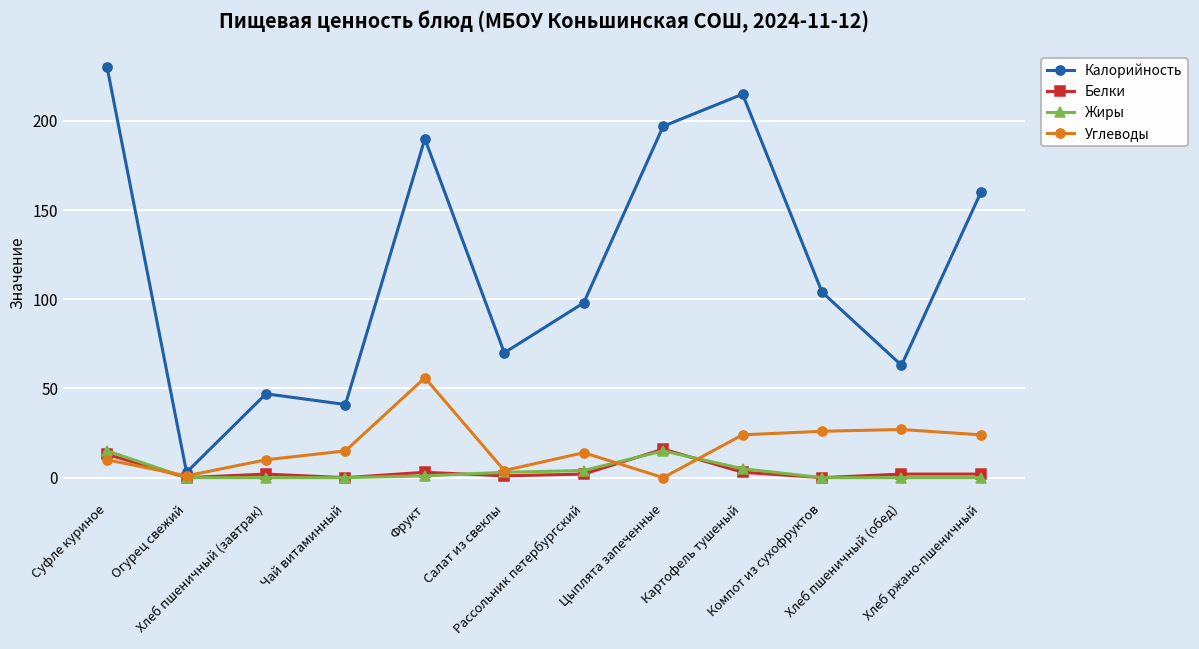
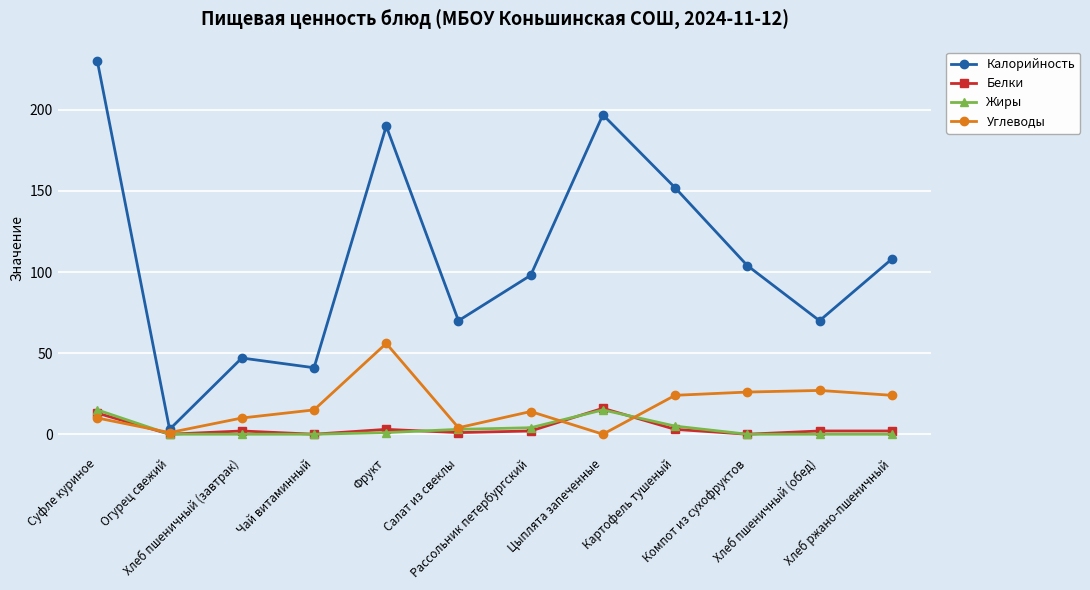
  {
    "Калорийность": {
      "Суфле куриное": 230,
      "Огурец свежий": 3,
      "Хлеб пшеничный (завтрак)": 47,
      "Чай витаминный": 41,
      "Фрукт": 190,
      "Салат из свеклы": 70,
      "Рассольник петербургский": 98,
      "Цыплята запеченные": 197,
-     "Картофель тушеный": 215,
+     "Картофель тушеный": 152,
      "Компот из сухофруктов": 104,
-     "Хлеб пшеничный (обед)": 63,
-     "Хлеб ржано-пшеничный": 160
+     "Хлеб пшеничный (обед)": 70,
+     "Хлеб ржано-пшеничный": 108
    },
    "Белки": {
      "Суфле куриное": 13,
      "Хлеб пшеничный (завтрак)": 2,
      "Фрукт": 3,
      "Салат из свеклы": 1,
      "Рассольник петербургский": 2,
      "Картофель тушеный": 3,
      "Хлеб пшеничный (обед)": 2,
      "Хлеб ржано-пшеничный": 2
    },
    "Жиры": {
      "Суфле куриное": 15,
      "Хлеб пшеничный (завтрак)": 0,
      "Фрукт": 1,
      "Рассольник петербургский": 4,
      "Картофель тушеный": 5,
      "Хлеб пшеничный (обед)": 0,
      "Хлеб ржано-пшеничный": 0
    },
    "Углеводы": {
      "Суфле куриное": 10,
      "Хлеб пшеничный (завтрак)": 10,
      "Чай витаминный": 15,
      "Фрукт": 56,
      "Рассольник петербургский": 14,
      "Цыплята запеченные": 0,
      "Картофель тушеный": 24,
      "Компот из сухофруктов": 26,
      "Хлеб пшеничный (обед)": 27,
      "Хлеб ржано-пшеничный": 24
    }
  }
